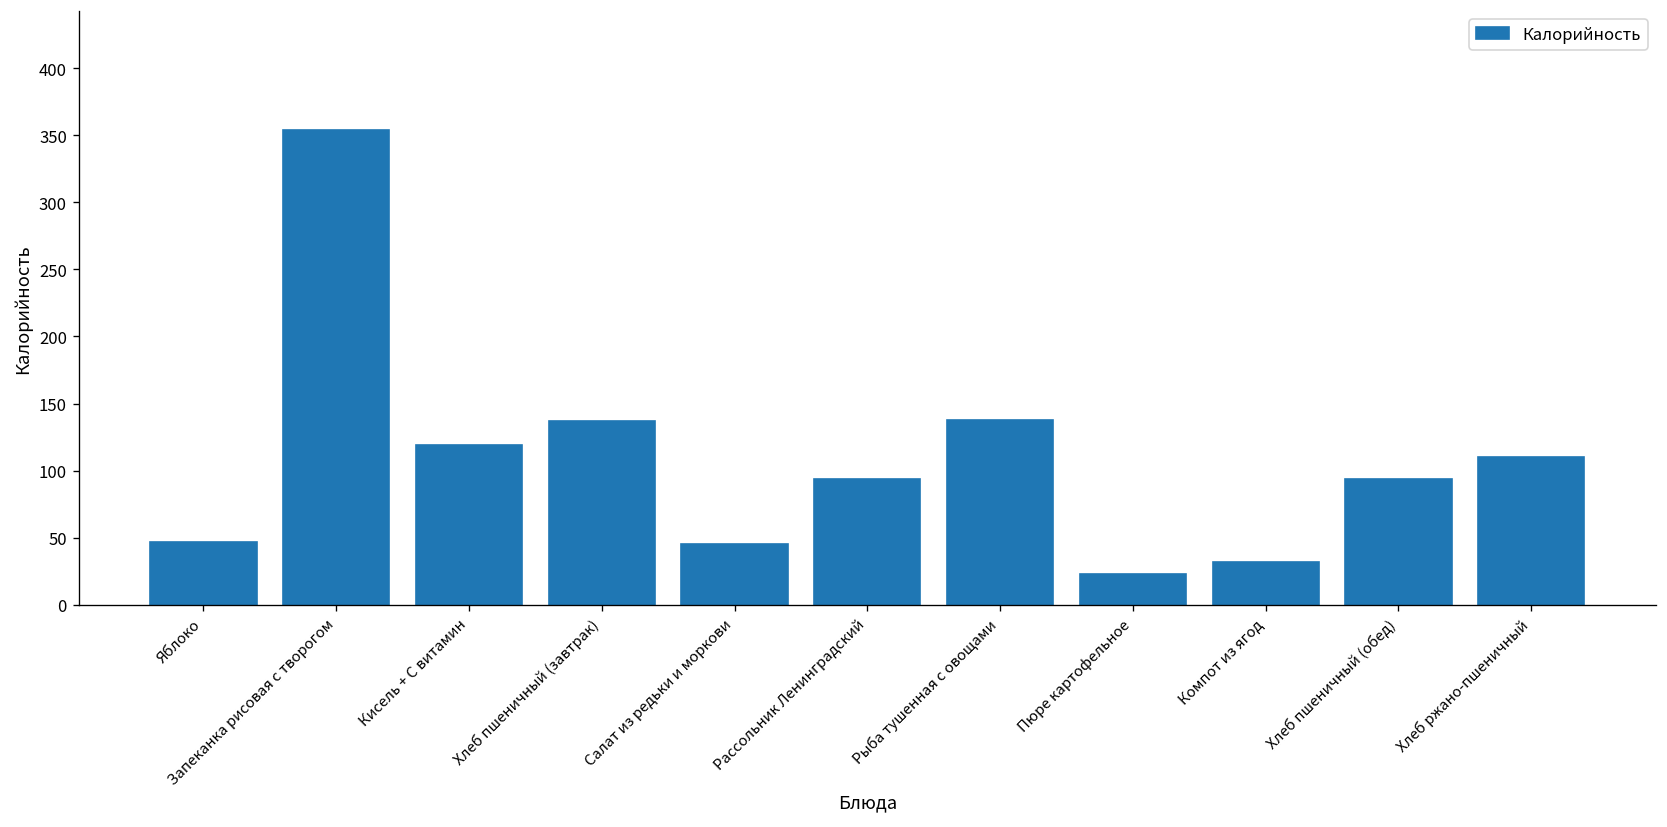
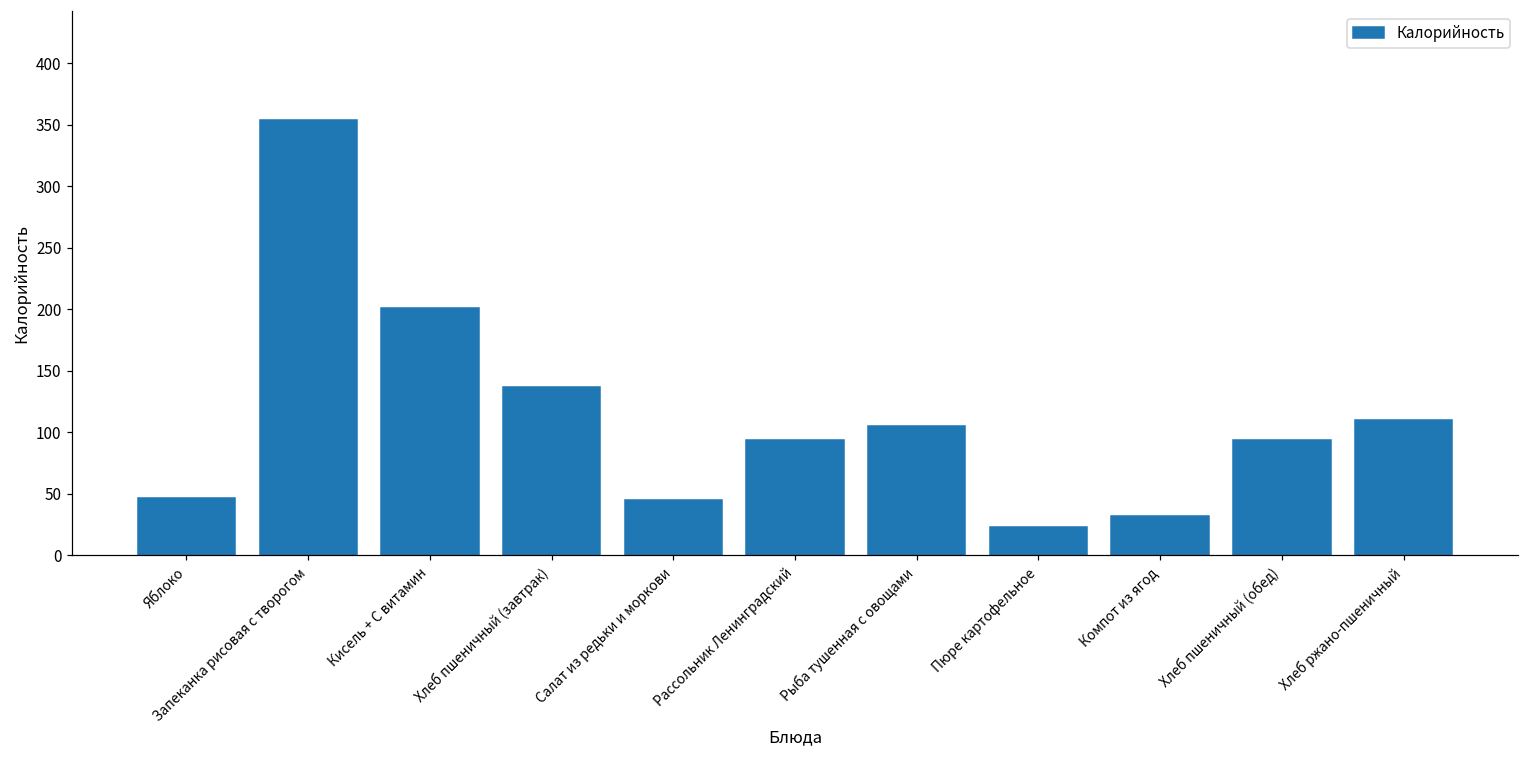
  {
    "Яблоко": 47,
    "Запеканка рисовая с творогом": 354,
-   "Кисель + С витамин": 119,
+   "Кисель + С витамин": 201,
    "Хлеб пшеничный (завтрак)": 137,
    "Салат из редьки и моркови": 45,
    "Рассольник Ленинградский": 94,
-   "Рыба тушенная с овощами": 138,
+   "Рыба тушенная с овощами": 105,
    "Пюре картофельное": 23,
    "Компот из ягод": 32,
    "Хлеб пшеничный (обед)": 94,
    "Хлеб ржано-пшеничный": 110
  }
